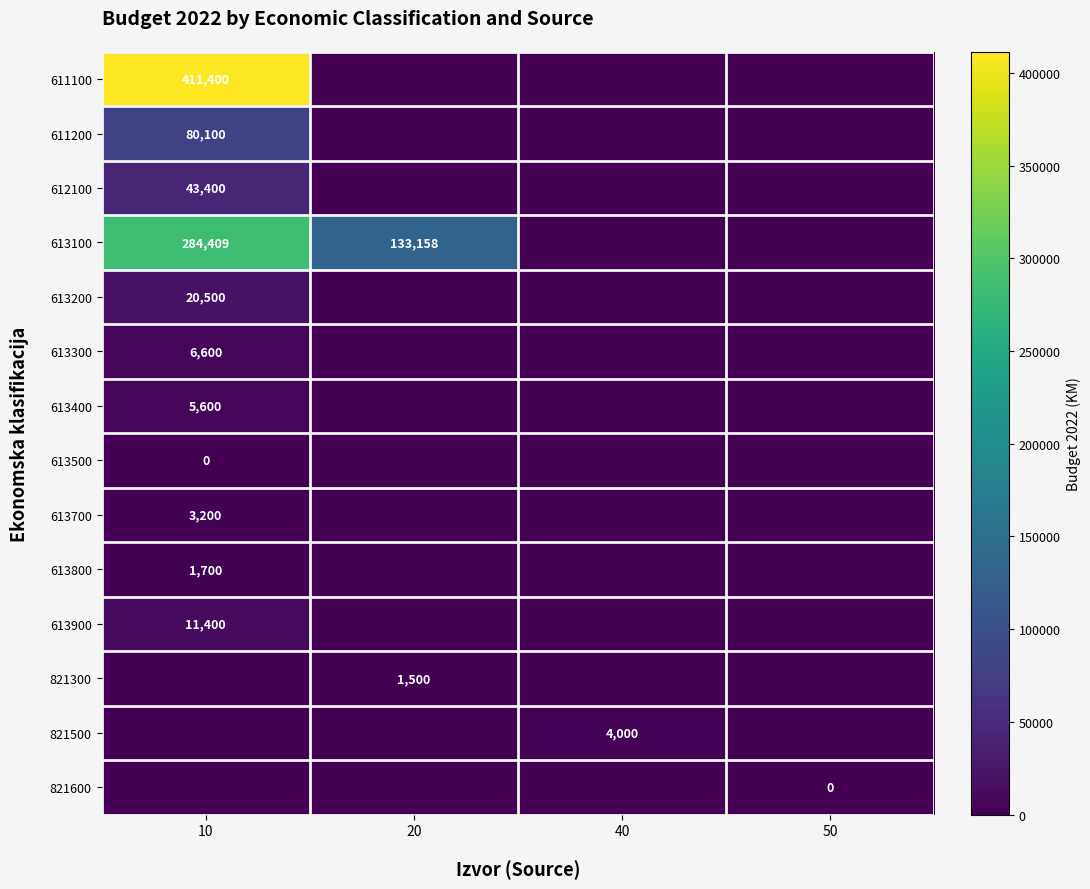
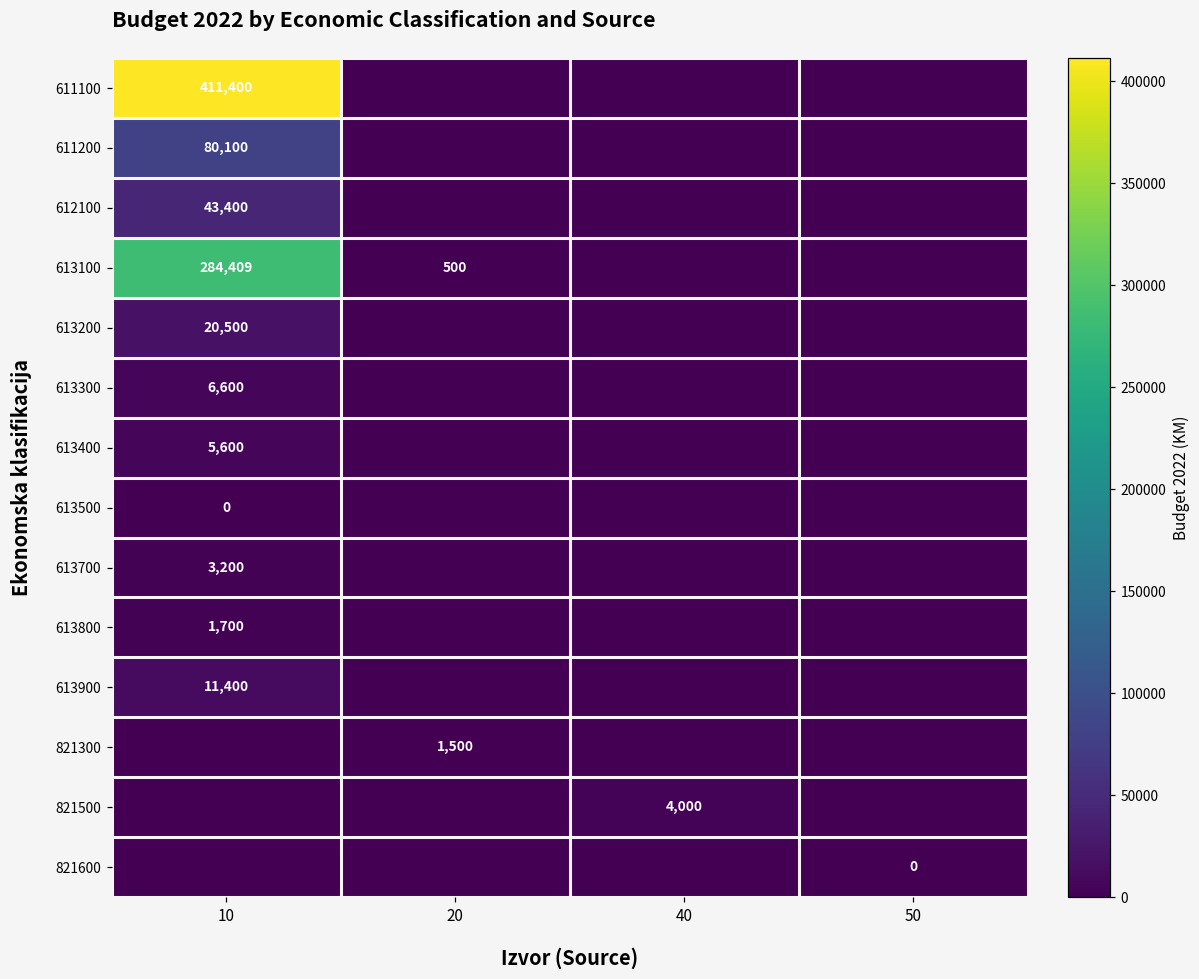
  {
    "611100": {
      "10": "411,400"
    },
    "611200": {
      "10": "80,100"
    },
    "612100": {
      "10": "43,400"
    },
    "613100": {
      "10": "284,409",
-     "20": "133,158"
+     "20": "500"
    },
    "613200": {
      "10": "20,500"
    },
    "613300": {
      "10": "6,600"
    },
    "613400": {
      "10": "5,600"
    },
    "613500": {
      "10": "0"
    },
    "613700": {
      "10": "3,200"
    },
    "613800": {
      "10": "1,700"
    },
    "613900": {
      "10": "11,400"
    },
    "821300": {
      "20": "1,500"
    },
    "821500": {
      "40": "4,000"
    },
    "821600": {
      "50": "0"
    }
  }
